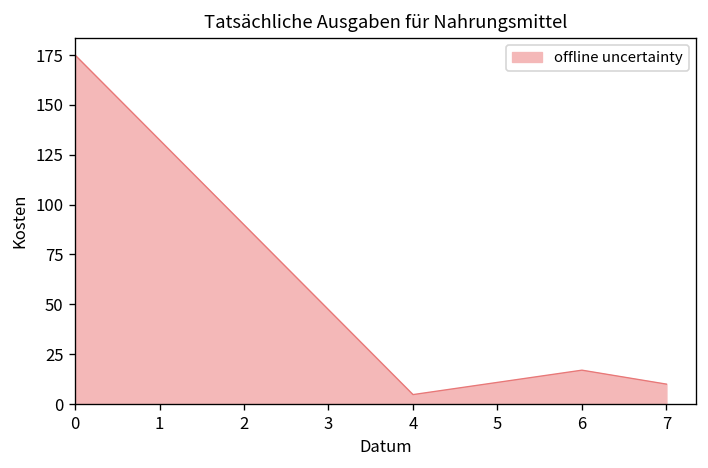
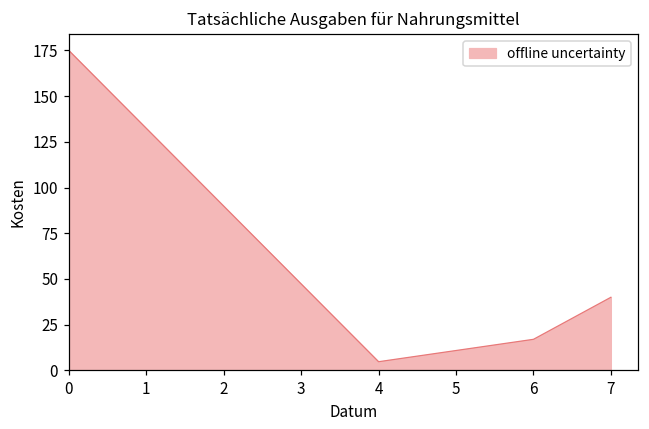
  {
    "0": 175,
    "4": 5,
    "6": 17,
-   "7": 10
+   "7": 40
  }
